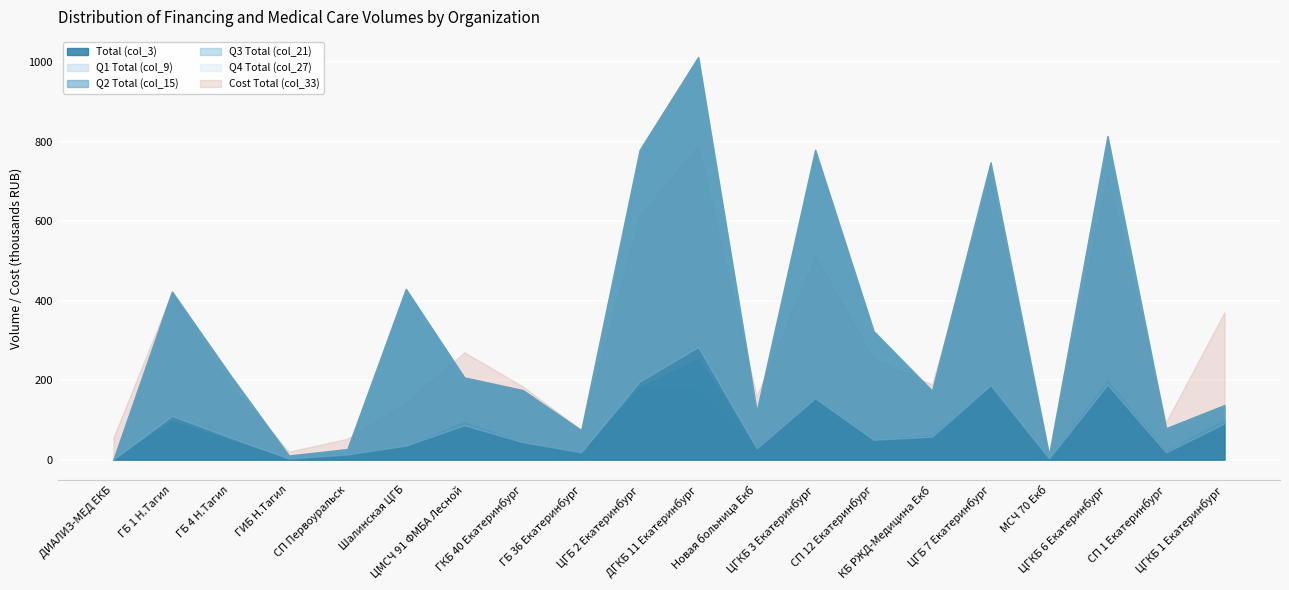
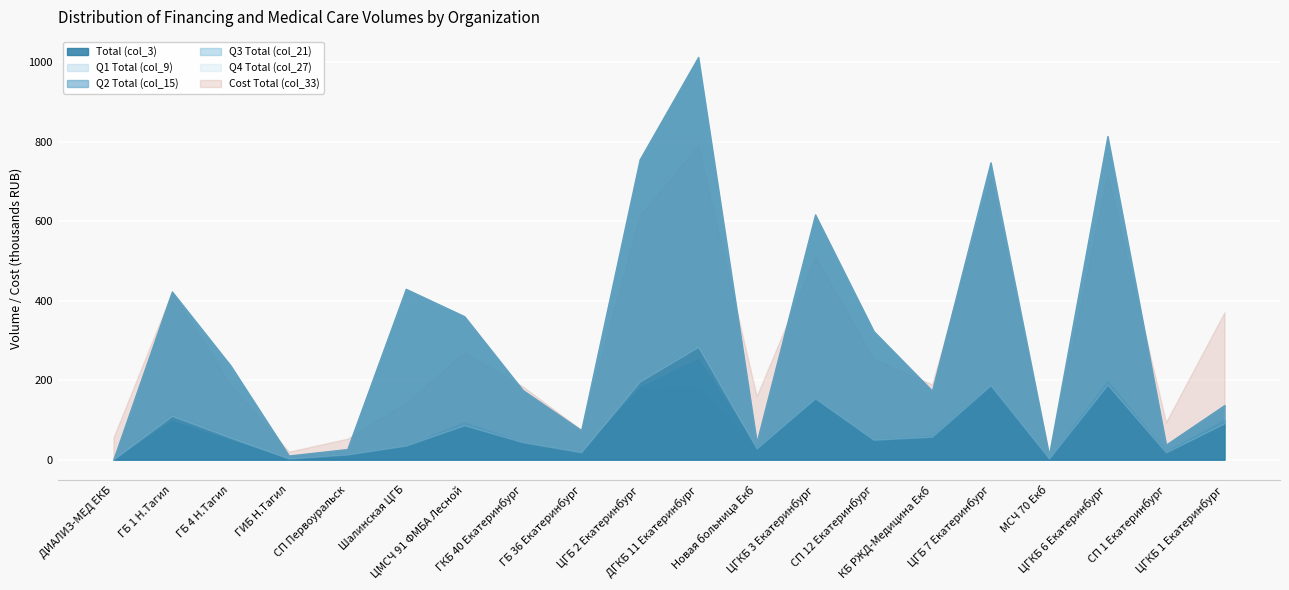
  {
    "Total (col_3)": {
-     "ГБ 4 Н.Тагил": 210,
+     "ГБ 4 Н.Тагил": 240,
      "ГИБ Н.Тагил": 10,
-     "ЦМСЧ 91 ФМБА Лесной": 210,
-     "ЦГБ 2 Екатеринбург": 780,
-     "Новая больница Екб": 120,
-     "ЦГКБ 3 Екатеринбург": 780,
-     "СП 1 Екатеринбург": 80
+     "ЦМСЧ 91 ФМБА Лесной": 360,
+     "ЦГБ 2 Екатеринбург": 760,
+     "Новая больница Екб": 40,
+     "ЦГКБ 3 Екатеринбург": 620,
+     "СП 1 Екатеринбург": 40
    }
  }
